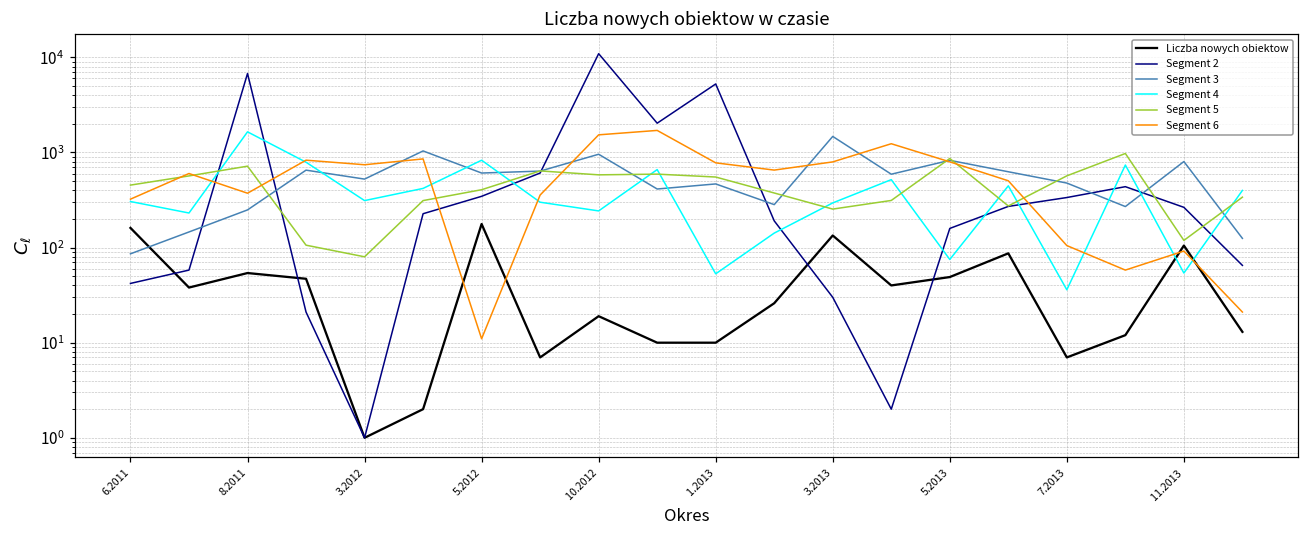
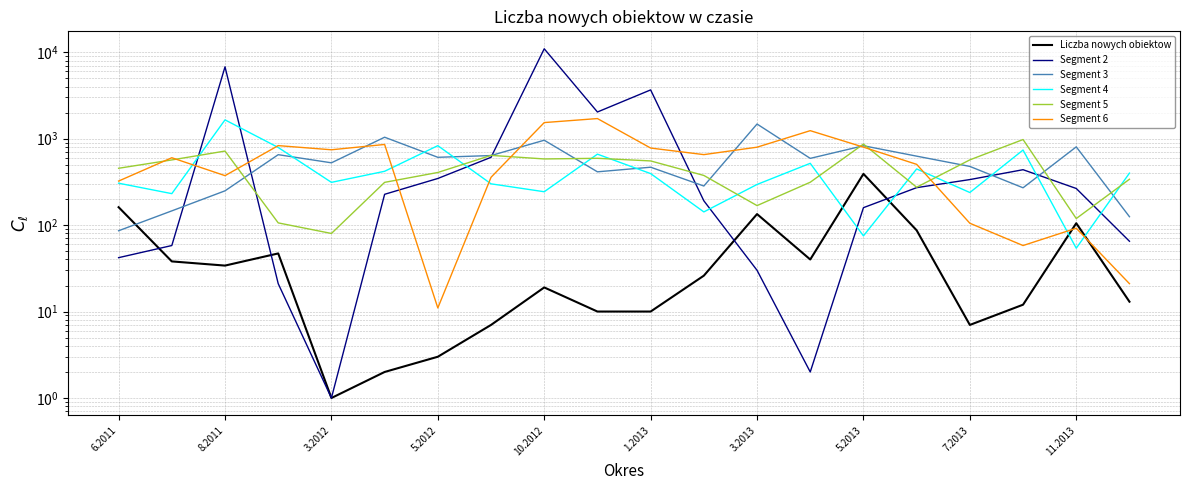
  {
    "Liczba nowych obiektow": {
      "6.2011": 160,
-     "8.2011": 50,
-     "5.2012": 180,
+     "8.2011": 34,
+     "5.2012": 3,
      "10.2012": 19,
      "1.2013": 10,
      "3.2013": 130,
-     "5.2013": 50,
+     "5.2013": 400,
      "7.2013": 7,
      "11.2013": 110
    },
    "Segment 2": {
      "6.2011": 40,
      "8.2011": 7000,
      "5.2012": 350,
      "10.2012": 11000,
-     "1.2013": 5000,
+     "1.2013": 3700,
      "3.2013": 30,
      "5.2013": 160,
      "7.2013": 340,
      "11.2013": 270
    },
    "Segment 3": {
      "6.2011": 90,
      "8.2011": 250,
      "3.2012": 500,
      "5.2012": 600,
      "10.2012": 1000,
      "1.2013": 500,
      "3.2013": 1500,
      "7.2013": 500,
      "11.2013": 800
    },
    "Segment 4": {
      "8.2011": 1600,
      "3.2012": 310,
      "5.2012": 800,
      "10.2012": 240,
-     "1.2013": 50,
+     "1.2013": 400,
      "3.2013": 300,
      "5.2013": 80,
-     "7.2013": 36,
+     "7.2013": 240,
      "11.2013": 50
    },
    "Segment 5": {
      "6.2011": 500,
      "8.2011": 700,
      "3.2012": 80,
      "5.2012": 400,
      "10.2012": 600,
      "1.2013": 600,
-     "3.2013": 250,
+     "3.2013": 170,
      "7.2013": 600,
      "11.2013": 120
    },
    "Segment 6": {
      "8.2011": 370,
      "3.2012": 700,
      "5.2012": 11,
      "10.2012": 1500,
      "1.2013": 800,
      "3.2013": 800,
      "7.2013": 110,
      "11.2013": 90
    }
  }
